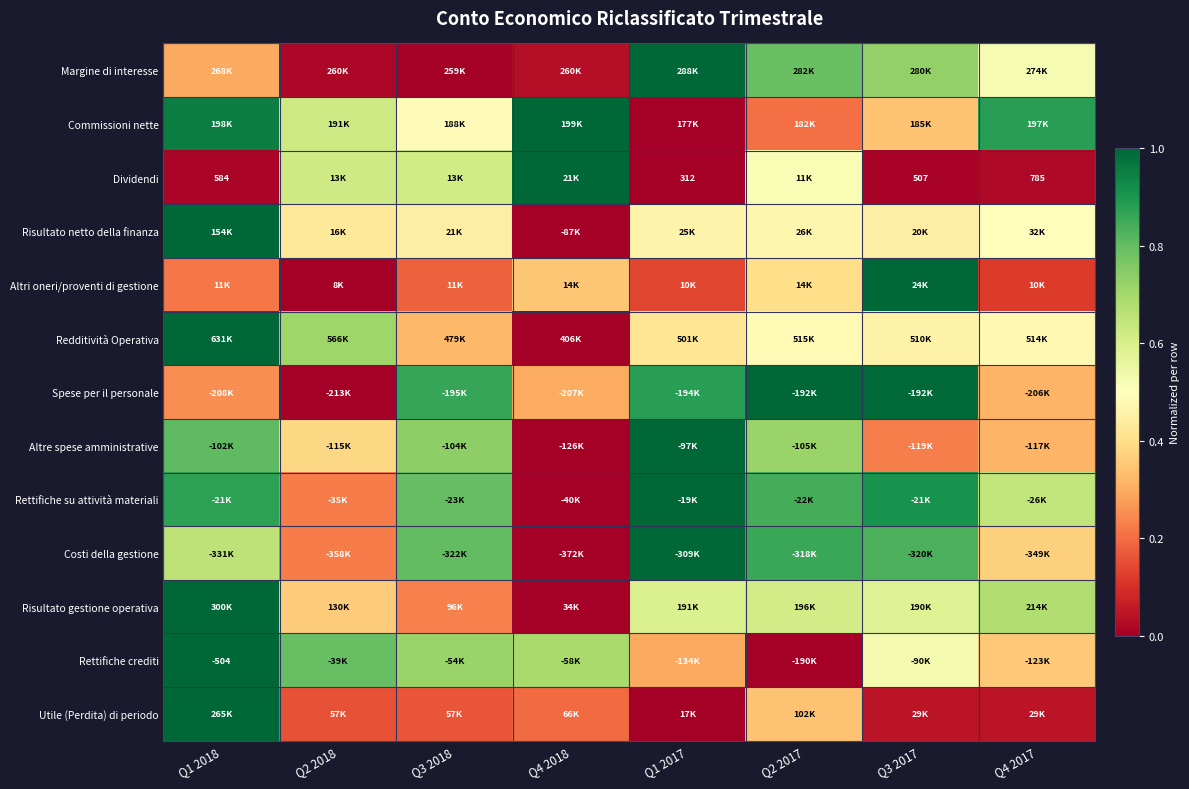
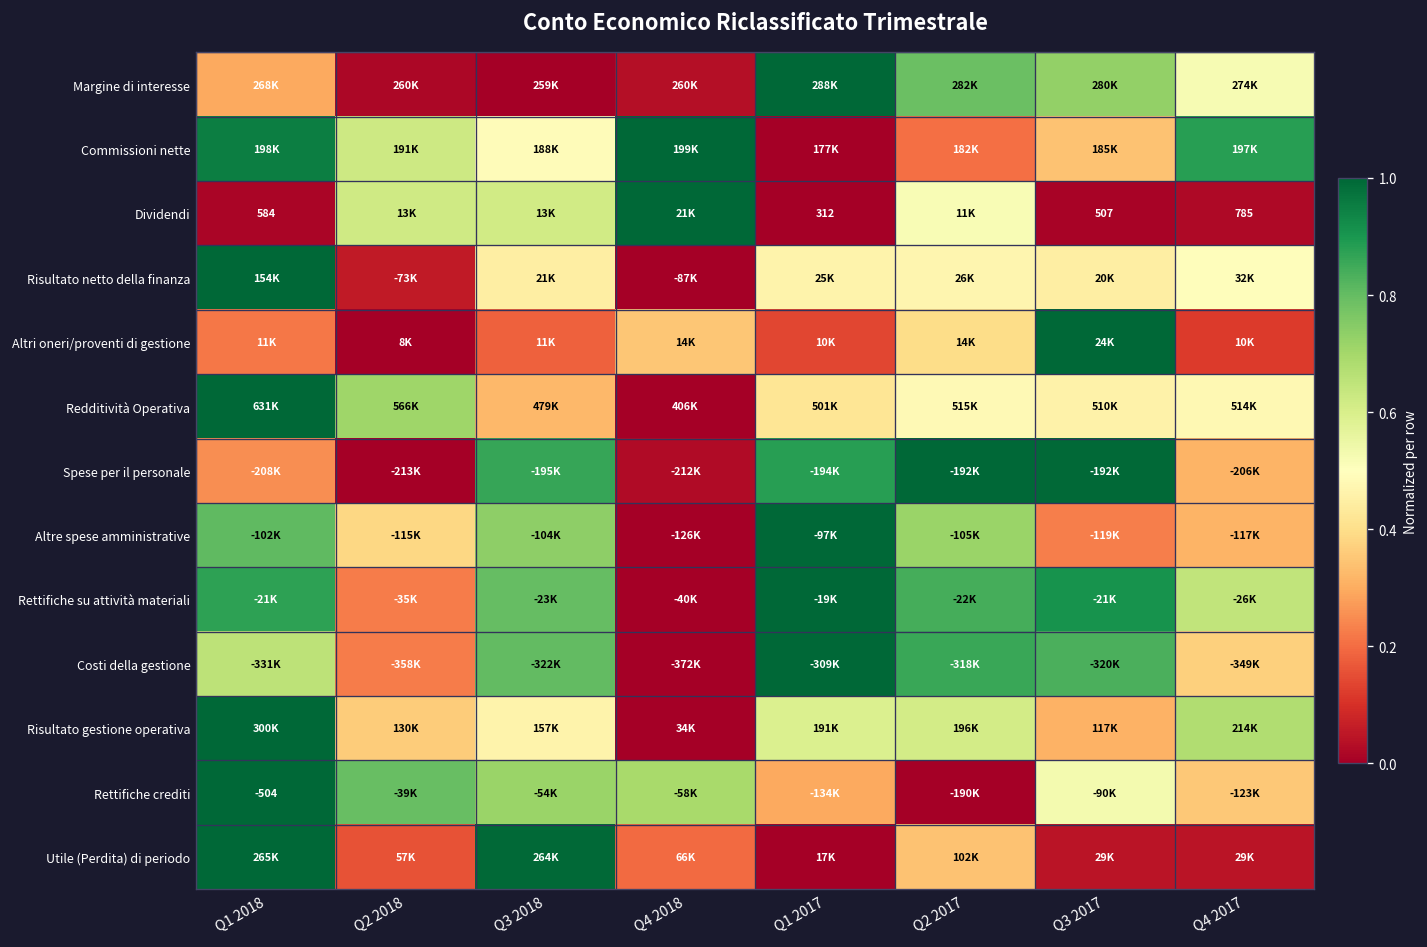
  {
    "Margine di interesse": {
      "Q1 2018": "268K",
      "Q2 2018": "260K",
      "Q3 2018": "259K",
      "Q4 2018": "260K",
      "Q1 2017": "288K",
      "Q2 2017": "282K",
      "Q3 2017": "280K",
      "Q4 2017": "274K"
    },
    "Commissioni nette": {
      "Q1 2018": "198K",
      "Q2 2018": "191K",
      "Q3 2018": "188K",
      "Q4 2018": "199K",
      "Q1 2017": "177K",
      "Q2 2017": "182K",
      "Q3 2017": "185K",
      "Q4 2017": "197K"
    },
    "Dividendi": {
      "Q1 2018": "584",
      "Q2 2018": "13K",
      "Q3 2018": "13K",
      "Q4 2018": "21K",
      "Q1 2017": "312",
      "Q2 2017": "11K",
      "Q3 2017": "507",
      "Q4 2017": "785"
    },
    "Risultato netto della finanza": {
      "Q1 2018": "154K",
-     "Q2 2018": "16K",
+     "Q2 2018": "-73K",
      "Q3 2018": "21K",
      "Q4 2018": "-87K",
      "Q1 2017": "25K",
      "Q2 2017": "26K",
      "Q3 2017": "20K",
      "Q4 2017": "32K"
    },
    "Altri oneri/proventi di gestione": {
      "Q1 2018": "11K",
      "Q2 2018": "8K",
      "Q3 2018": "11K",
      "Q4 2018": "14K",
      "Q1 2017": "10K",
      "Q2 2017": "14K",
      "Q3 2017": "24K",
      "Q4 2017": "10K"
    },
    "Redditività Operativa": {
      "Q1 2018": "631K",
      "Q2 2018": "566K",
      "Q3 2018": "479K",
      "Q4 2018": "406K",
      "Q1 2017": "501K",
      "Q2 2017": "515K",
      "Q3 2017": "510K",
      "Q4 2017": "514K"
    },
    "Spese per il personale": {
      "Q1 2018": "-208K",
      "Q2 2018": "-213K",
      "Q3 2018": "-195K",
-     "Q4 2018": "-207K",
+     "Q4 2018": "-212K",
      "Q1 2017": "-194K",
      "Q2 2017": "-192K",
      "Q3 2017": "-192K",
      "Q4 2017": "-206K"
    },
    "Altre spese amministrative": {
      "Q1 2018": "-102K",
      "Q2 2018": "-115K",
      "Q3 2018": "-104K",
      "Q4 2018": "-126K",
      "Q1 2017": "-97K",
      "Q2 2017": "-105K",
      "Q3 2017": "-119K",
      "Q4 2017": "-117K"
    },
    "Rettifiche su attività materiali": {
      "Q1 2018": "-21K",
      "Q2 2018": "-35K",
      "Q3 2018": "-23K",
      "Q4 2018": "-40K",
      "Q1 2017": "-19K",
      "Q2 2017": "-22K",
      "Q3 2017": "-21K",
      "Q4 2017": "-26K"
    },
    "Costi della gestione": {
      "Q1 2018": "-331K",
      "Q2 2018": "-358K",
      "Q3 2018": "-322K",
      "Q4 2018": "-372K",
      "Q1 2017": "-309K",
      "Q2 2017": "-318K",
      "Q3 2017": "-320K",
      "Q4 2017": "-349K"
    },
    "Risultato gestione operativa": {
      "Q1 2018": "300K",
      "Q2 2018": "130K",
-     "Q3 2018": "96K",
+     "Q3 2018": "157K",
      "Q4 2018": "34K",
      "Q1 2017": "191K",
      "Q2 2017": "196K",
-     "Q3 2017": "190K",
+     "Q3 2017": "117K",
      "Q4 2017": "214K"
    },
    "Rettifiche crediti": {
      "Q1 2018": "-504",
      "Q2 2018": "-39K",
      "Q3 2018": "-54K",
      "Q4 2018": "-58K",
      "Q1 2017": "-134K",
      "Q2 2017": "-190K",
      "Q3 2017": "-90K",
      "Q4 2017": "-123K"
    },
    "Utile (Perdita) di periodo": {
      "Q1 2018": "265K",
      "Q2 2018": "57K",
-     "Q3 2018": "57K",
+     "Q3 2018": "264K",
      "Q4 2018": "66K",
      "Q1 2017": "17K",
      "Q2 2017": "102K",
      "Q3 2017": "29K",
      "Q4 2017": "29K"
    }
  }
